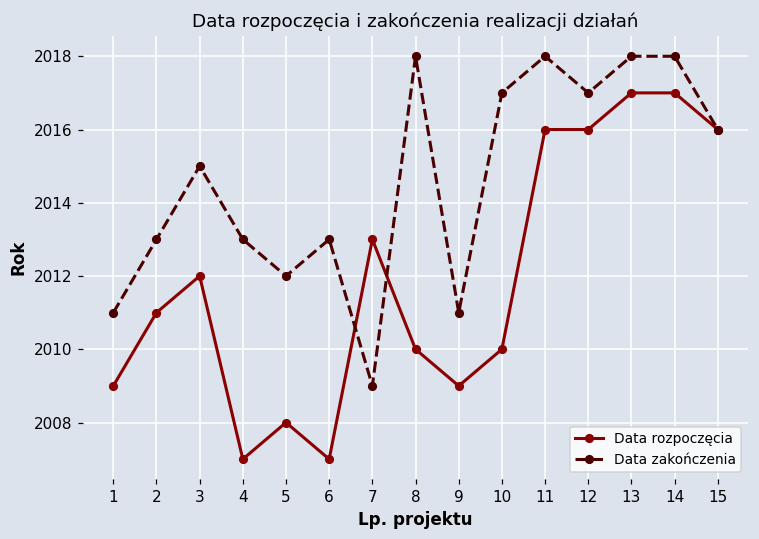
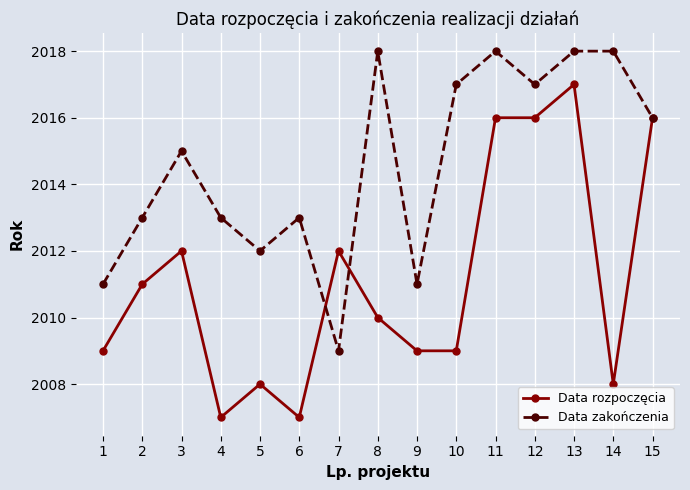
  {
    "Data rozpoczęcia": {
      "1": 2009,
      "2": 2011,
      "3": 2012,
      "4": 2007,
      "5": 2008,
      "6": 2007,
-     "7": 2013,
+     "7": 2012,
      "8": 2010,
      "9": 2009,
-     "10": 2010,
+     "10": 2009,
      "11": 2016,
      "12": 2016,
      "13": 2017,
-     "14": 2017
+     "14": 2008
    },
    "Data zakończenia": {
      "1": 2011,
      "2": 2013,
      "3": 2015,
      "4": 2013,
      "5": 2012,
      "6": 2013,
      "7": 2009,
      "8": 2018,
      "9": 2011,
      "10": 2017,
      "11": 2018,
      "12": 2017,
      "13": 2018,
      "14": 2018
    }
  }
